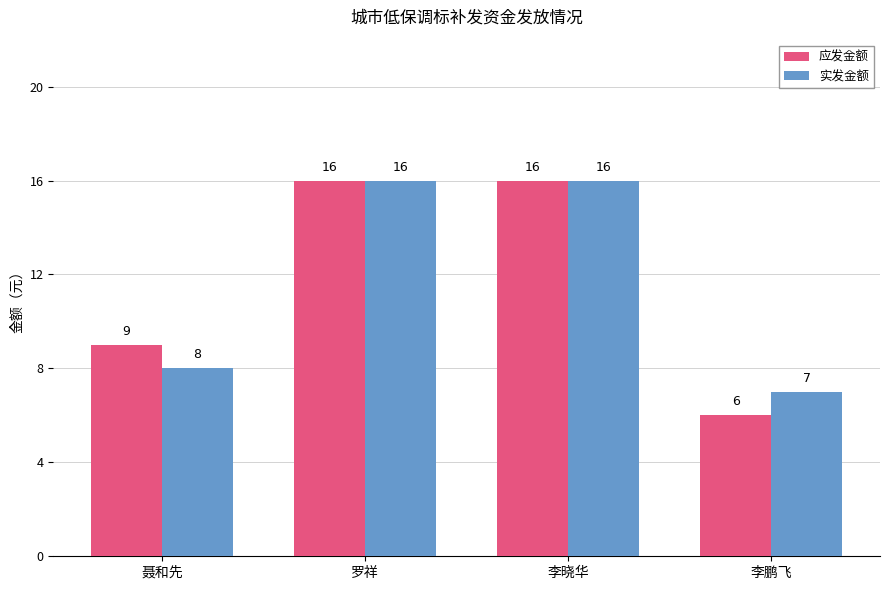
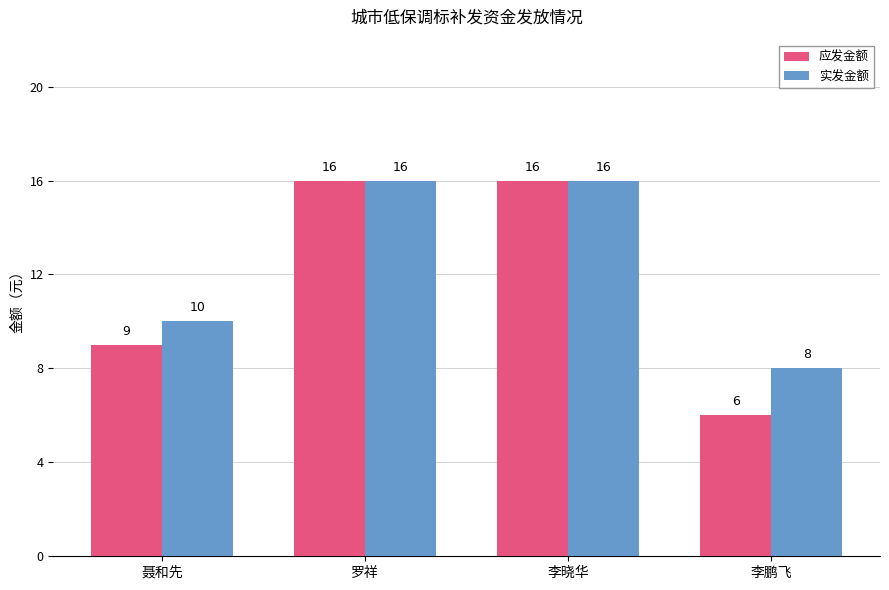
  {
    "应发金额": {
      "聂和先": 9,
      "罗祥": 16,
      "李晓华": 16,
      "李鹏飞": 6
    },
    "实发金额": {
-     "聂和先": 8,
+     "聂和先": 10,
      "罗祥": 16,
      "李晓华": 16,
-     "李鹏飞": 7
+     "李鹏飞": 8
    }
  }
